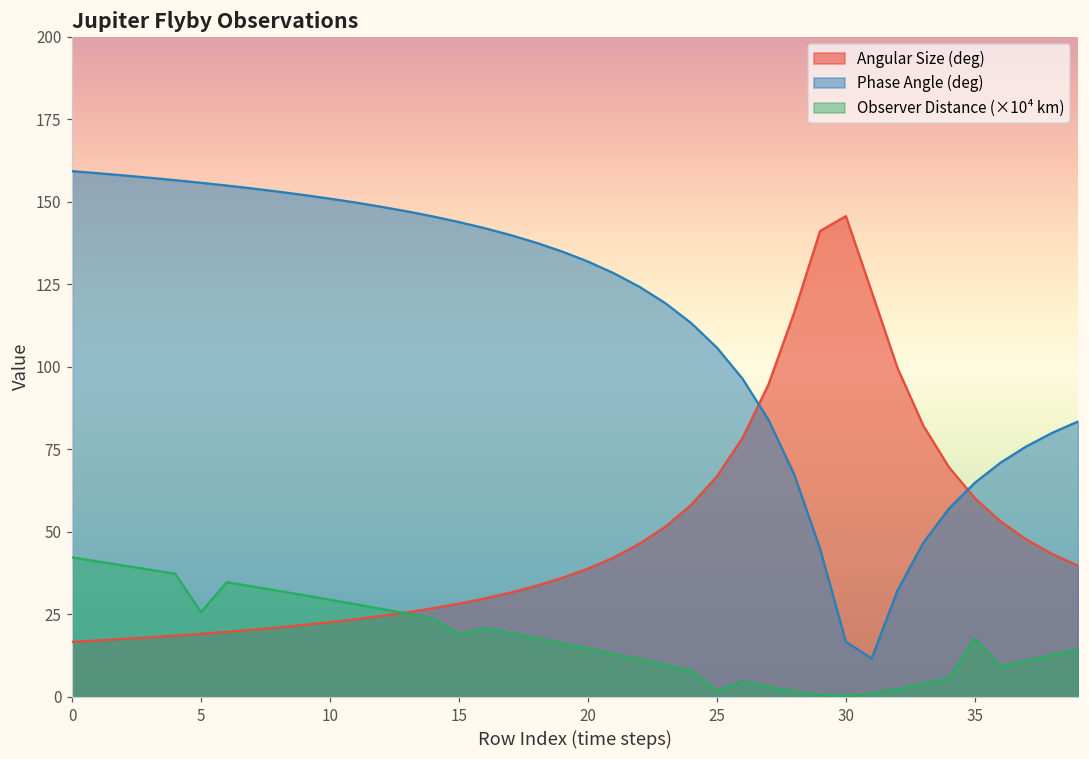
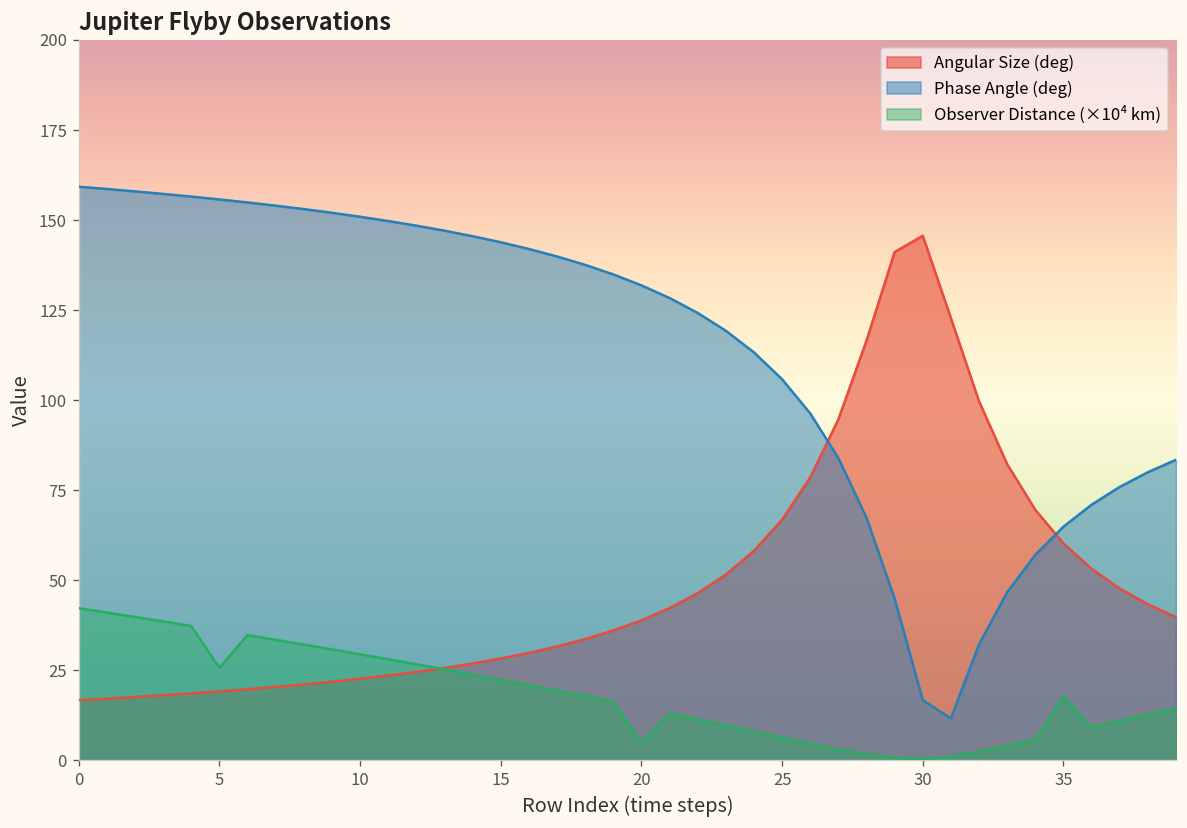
  {
    "Angular Size (deg)": {
      "0": 17,
      "5": 19,
      "10": 23,
      "15": 28,
      "20": 39,
      "25": 67,
      "30": 146,
      "35": 60
    },
    "Phase Angle (deg)": {
      "0": 159,
      "5": 156,
      "10": 151,
      "15": 144,
      "20": 132,
      "25": 106,
      "30": 17,
      "35": 65
    },
    "Observer Distance (×10⁴ km)": {
      "0": 42,
      "5": 26,
      "10": 29,
-     "15": 19,
-     "20": 15,
-     "25": 2,
+     "15": 22,
+     "20": 5,
+     "25": 6,
      "30": 0,
      "35": 18
    }
  }
